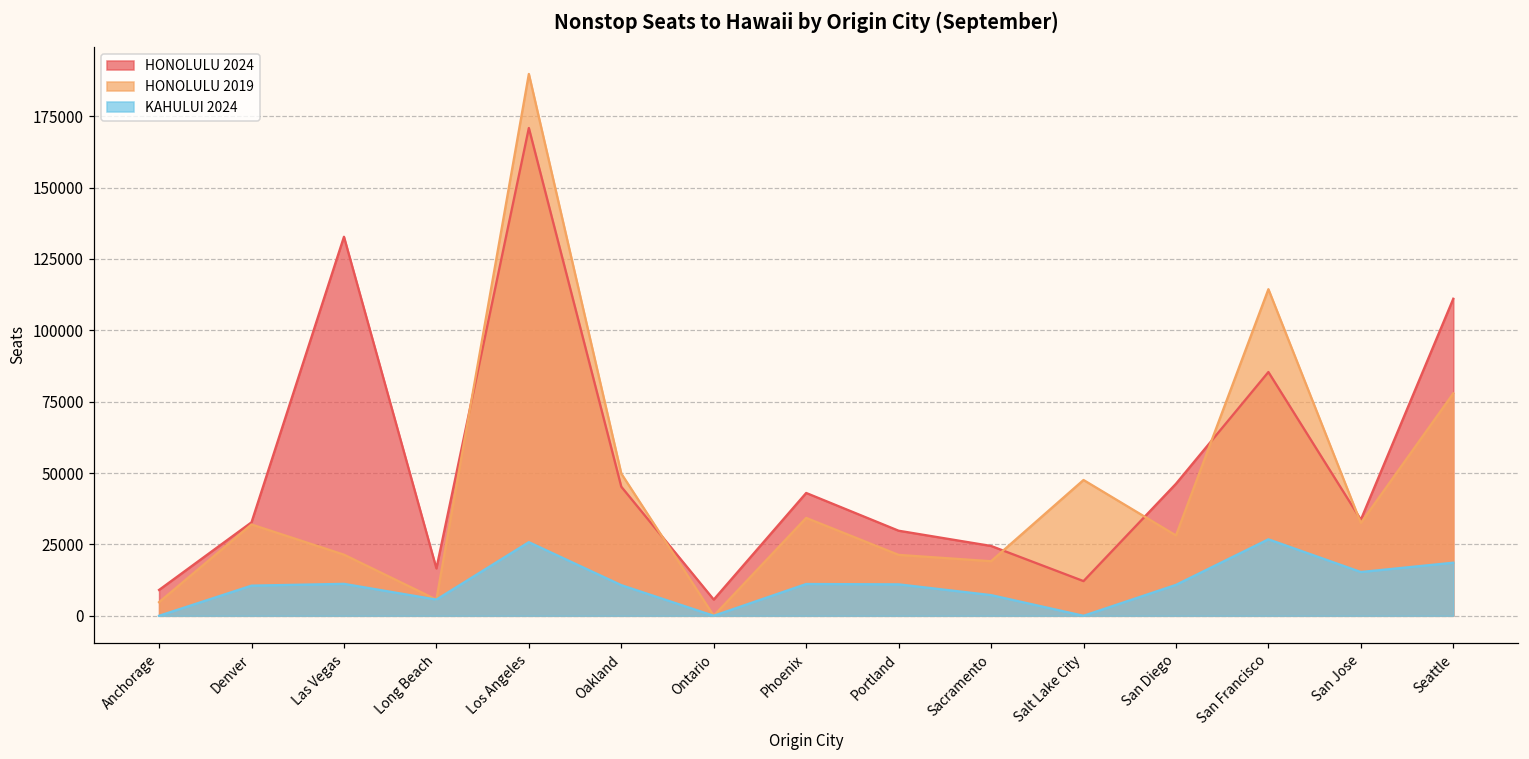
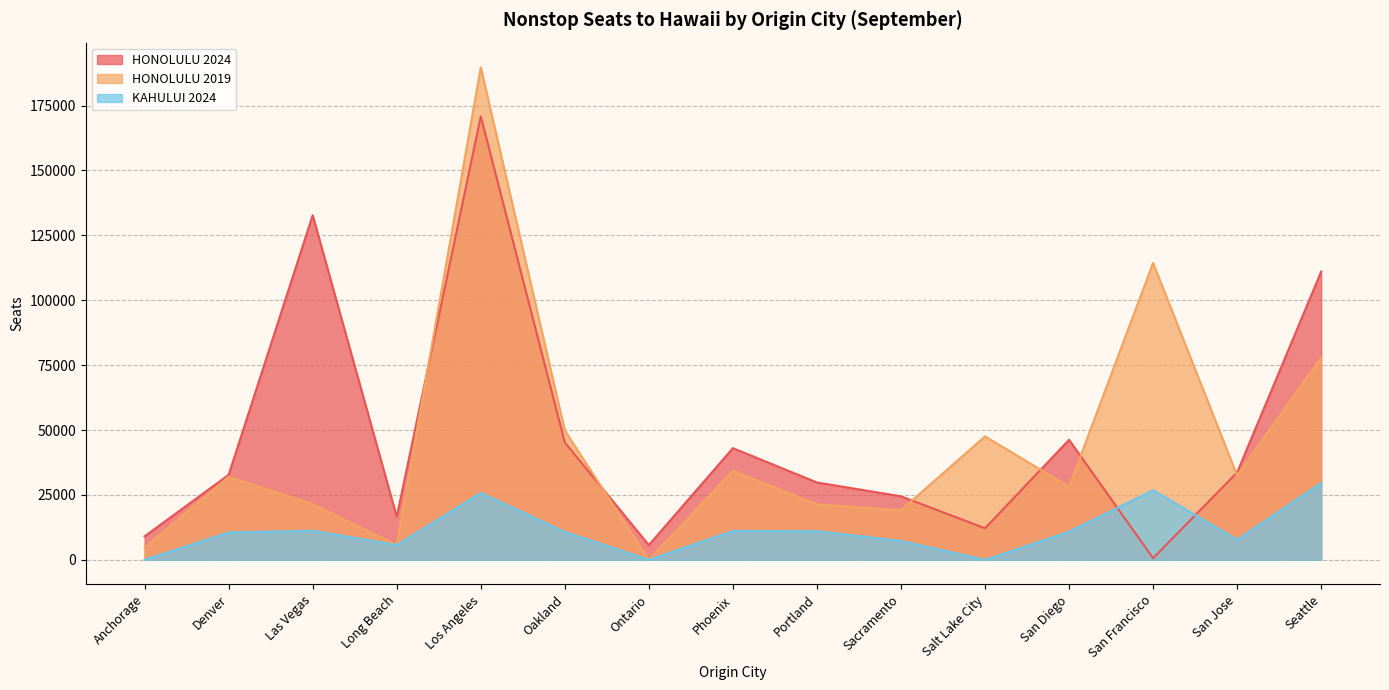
  {
    "HONOLULU 2024": {
      "Anchorage": 9000,
      "Las Vegas": 133000,
      "Long Beach": 17000,
      "Los Angeles": 171000,
      "Oakland": 45000,
      "Ontario": 6000,
      "Phoenix": 43000,
      "Portland": 30000,
      "Sacramento": 24000,
      "Salt Lake City": 12000,
      "San Diego": 46000,
-     "San Francisco": 85000,
+     "San Francisco": 1000,
      "San Jose": 34000,
      "Seattle": 111000
    },
    "HONOLULU 2019": {
      "Anchorage": 5000,
      "Las Vegas": 21000,
      "Los Angeles": 190000,
      "Oakland": 50000,
      "Phoenix": 34000,
      "Portland": 21000,
      "Sacramento": 19000,
      "Salt Lake City": 48000,
      "San Diego": 28000,
      "San Francisco": 114000,
      "San Jose": 32000,
      "Seattle": 78000
    },
    "KAHULUI 2024": {
      "Anchorage": 0,
      "Denver": 11000,
      "Las Vegas": 11000,
      "Los Angeles": 26000,
      "Oakland": 11000,
      "Phoenix": 11000,
      "Portland": 11000,
      "Sacramento": 7000,
      "Salt Lake City": 0,
      "San Diego": 11000,
      "San Francisco": 27000,
-     "San Jose": 15000,
-     "Seattle": 19000
+     "San Jose": 8000,
+     "Seattle": 30000
    }
  }
